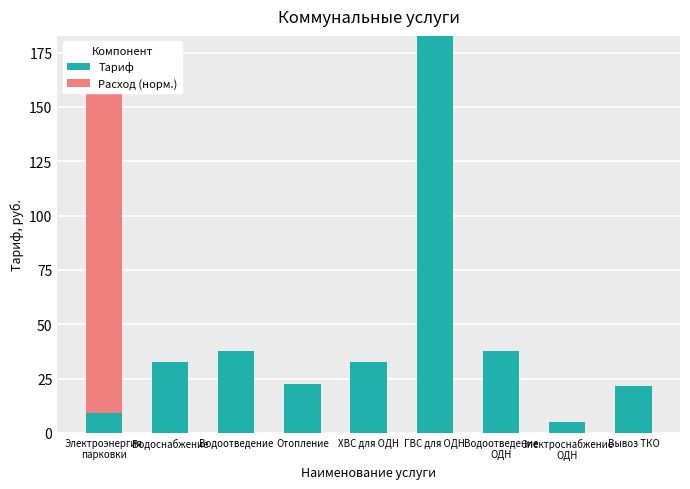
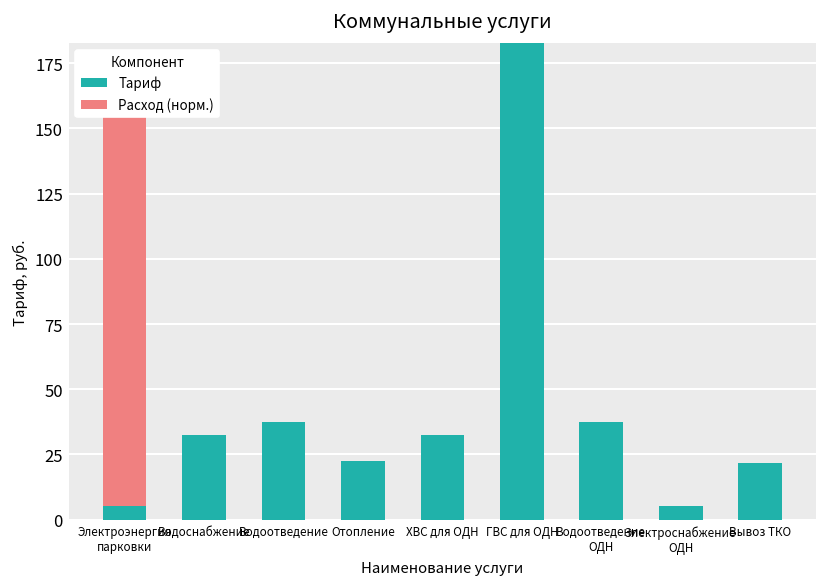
  {
    "Тариф": {
-     "Электроэнергия парковки": 9,
+     "Электроэнергия парковки": 5,
      "Водоснабжение": 33,
      "Водоотведение": 38,
      "Отопление": 22,
      "ХВС для ОДН": 33,
      "ГВС для ОДН": 183,
      "Вывоз ТКО": 22
    },
    "Расход (норм.)": {
      "Водоснабжение": 0,
      "Водоотведение": 0,
      "Отопление": 0,
      "Вывоз ТКО": 0
    }
  }
